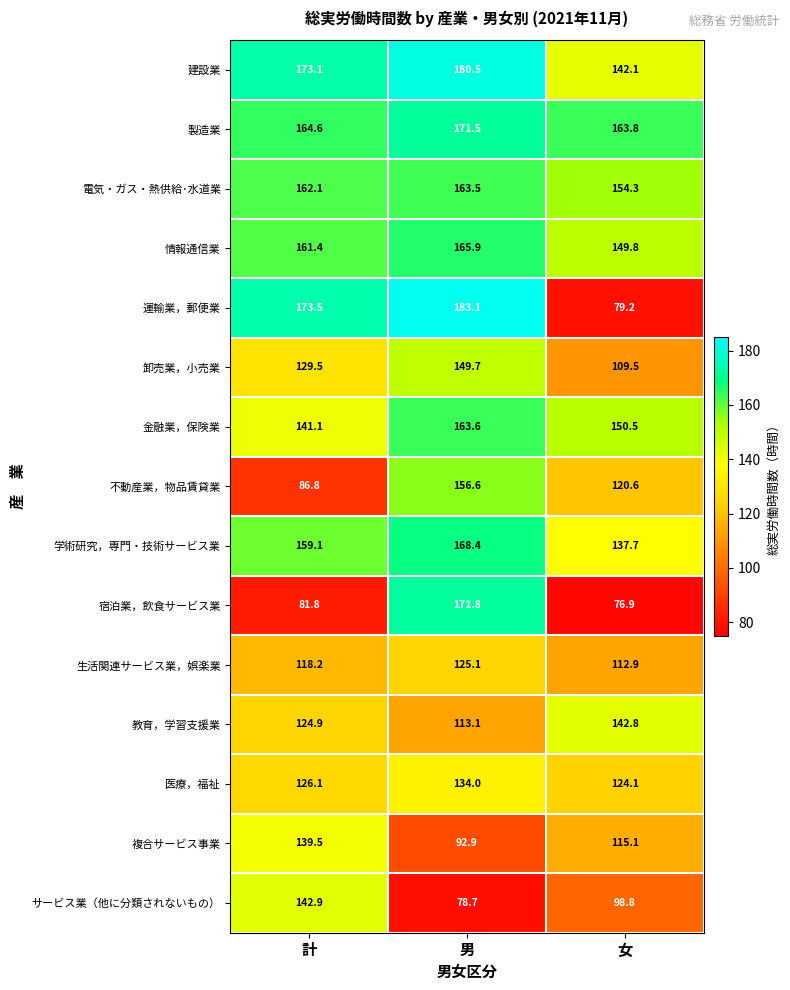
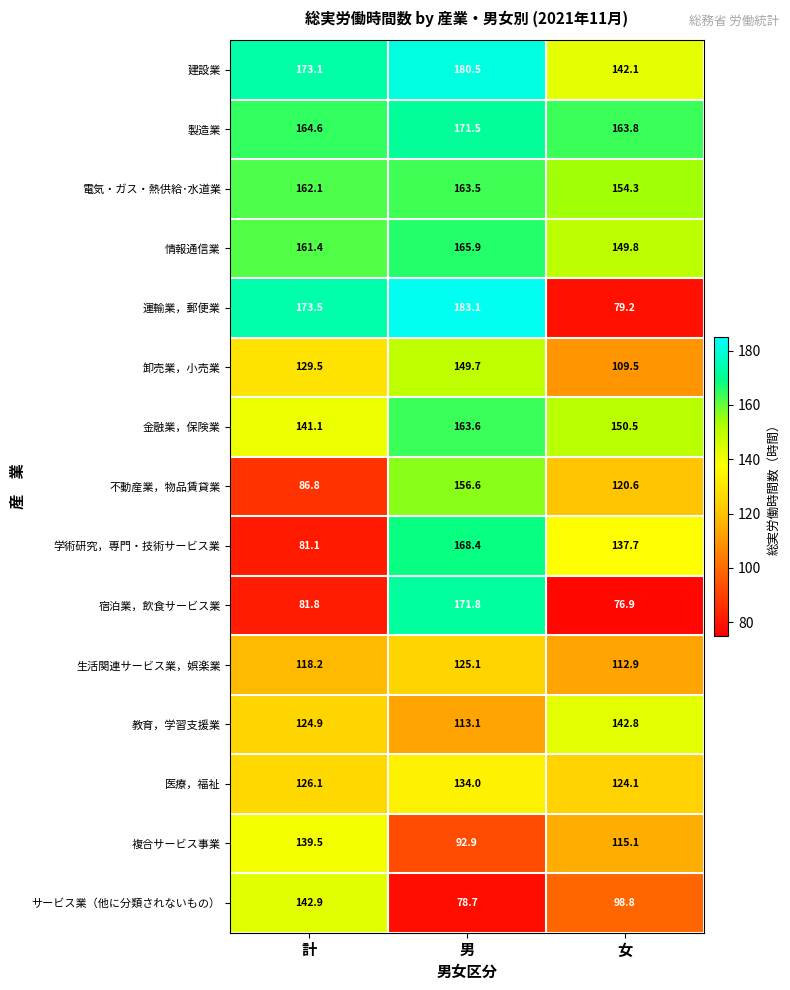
  {
    "建設業": {
      "計": 173.1,
      "男": 180.5,
      "女": 142.1
    },
    "製造業": {
      "計": 164.6,
      "男": 171.5,
      "女": 163.8
    },
    "電気・ガス・熱供給･水道業": {
      "計": 162.1,
      "男": 163.5,
      "女": 154.3
    },
    "情報通信業": {
      "計": 161.4,
      "男": 165.9,
      "女": 149.8
    },
    "運輸業，郵便業": {
      "計": 173.5,
      "男": 183.1,
      "女": 79.2
    },
    "卸売業，小売業": {
      "計": 129.5,
      "男": 149.7,
      "女": 109.5
    },
    "金融業，保険業": {
      "計": 141.1,
      "男": 163.6,
      "女": 150.5
    },
    "不動産業，物品賃貸業": {
      "計": 86.8,
      "男": 156.6,
      "女": 120.6
    },
    "学術研究，専門・技術サービス業": {
-     "計": 159.1,
+     "計": 81.1,
      "男": 168.4,
      "女": 137.7
    },
    "宿泊業，飲食サービス業": {
      "計": 81.8,
      "男": 171.8,
      "女": 76.9
    },
    "生活関連サービス業，娯楽業": {
      "計": 118.2,
      "男": 125.1,
      "女": 112.9
    },
    "教育，学習支援業": {
      "計": 124.9,
      "男": 113.1,
      "女": 142.8
    },
    "医療，福祉": {
      "計": 126.1,
      "男": 134.0,
      "女": 124.1
    },
    "複合サービス事業": {
      "計": 139.5,
      "男": 92.9,
      "女": 115.1
    },
    "サービス業（他に分類されないもの）": {
      "計": 142.9,
      "男": 78.7,
      "女": 98.8
    }
  }
